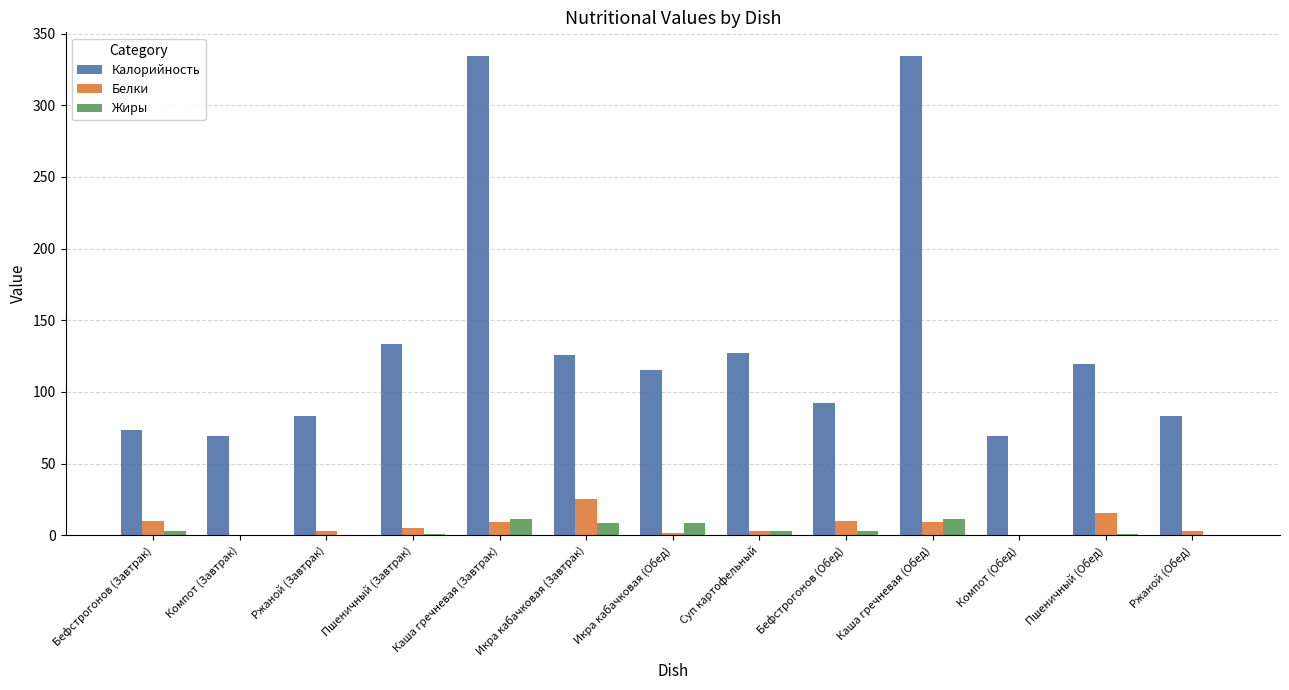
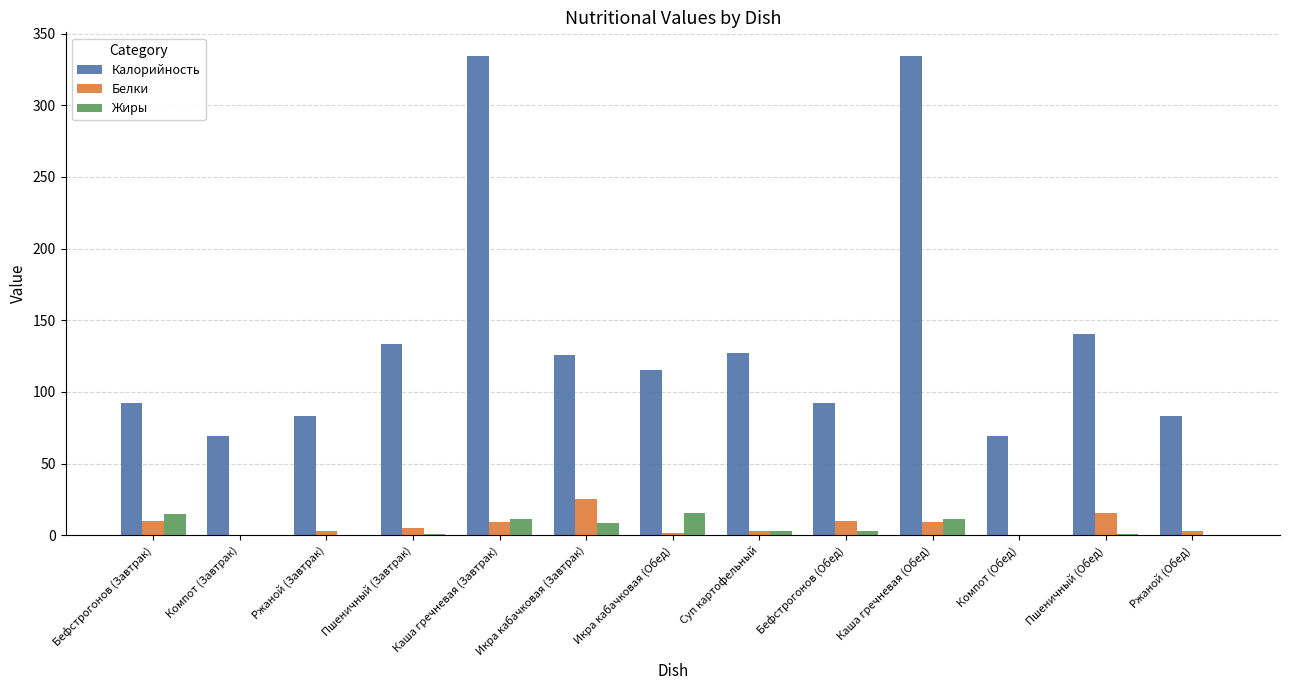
  {
    "Калорийность": {
-     "Бефстрогонов (Завтрак)": 74,
+     "Бефстрогонов (Завтрак)": 93,
      "Компот (Завтрак)": 69,
      "Ржаной (Завтрак)": 83,
      "Пшеничный (Завтрак)": 134,
      "Каша гречневая (Завтрак)": 334,
      "Икра кабачковая (Завтрак)": 126,
      "Икра кабачковая (Обед)": 115,
      "Суп картофельный": 127,
      "Бефстрогонов (Обед)": 93,
      "Каша гречневая (Обед)": 334,
      "Компот (Обед)": 69,
-     "Пшеничный (Обед)": 120,
+     "Пшеничный (Обед)": 140,
      "Ржаной (Обед)": 83
    },
    "Белки": {
      "Бефстрогонов (Завтрак)": 10,
      "Ржаной (Завтрак)": 3,
      "Пшеничный (Завтрак)": 5,
      "Каша гречневая (Завтрак)": 9,
      "Икра кабачковая (Завтрак)": 25,
      "Икра кабачковая (Обед)": 2,
      "Суп картофельный": 3,
      "Бефстрогонов (Обед)": 10,
      "Каша гречневая (Обед)": 9,
      "Пшеничный (Обед)": 15,
      "Ржаной (Обед)": 3
    },
    "Жиры": {
-     "Бефстрогонов (Завтрак)": 3,
+     "Бефстрогонов (Завтрак)": 15,
      "Каша гречневая (Завтрак)": 11,
      "Икра кабачковая (Завтрак)": 9,
-     "Икра кабачковая (Обед)": 9,
+     "Икра кабачковая (Обед)": 16,
      "Суп картофельный": 3,
      "Бефстрогонов (Обед)": 3,
      "Каша гречневая (Обед)": 11
    }
  }
